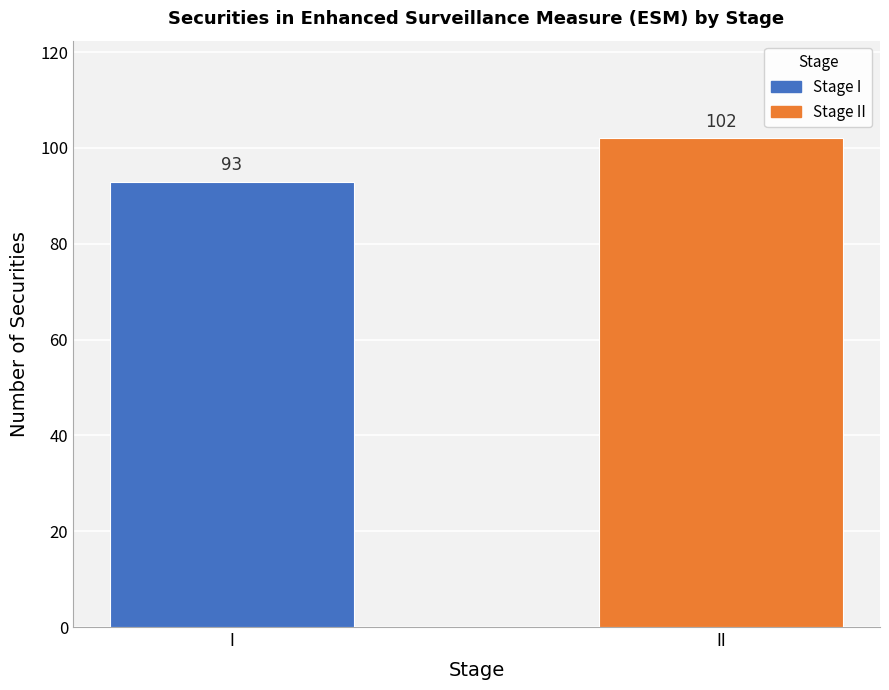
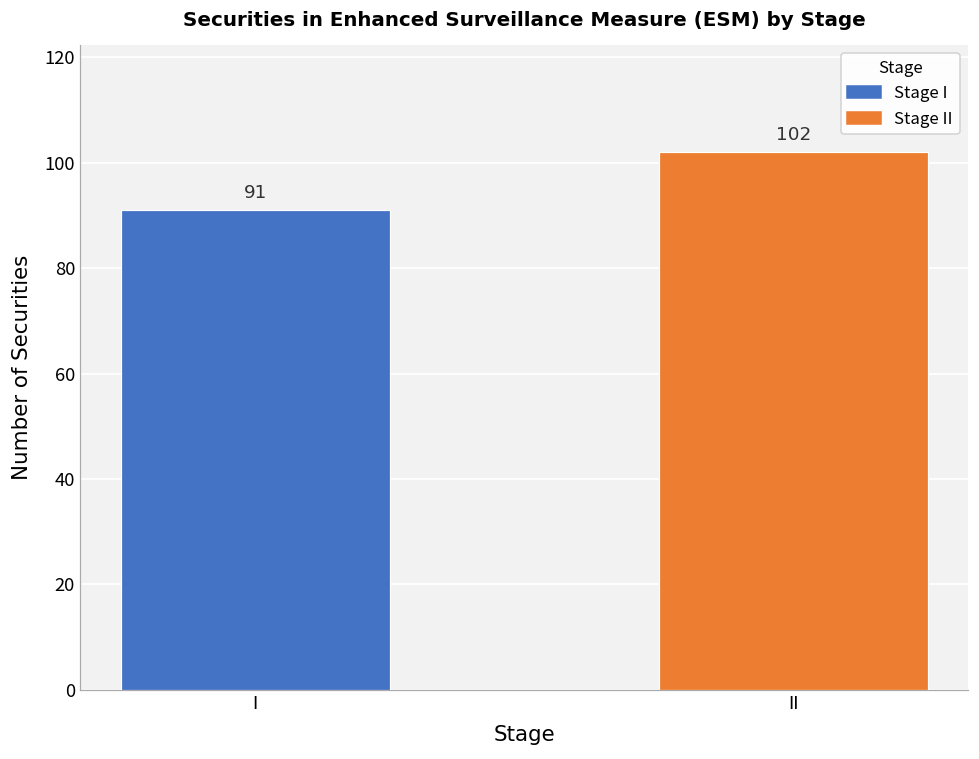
  {
-   "I": 93,
+   "I": 91,
    "II": 102
  }
